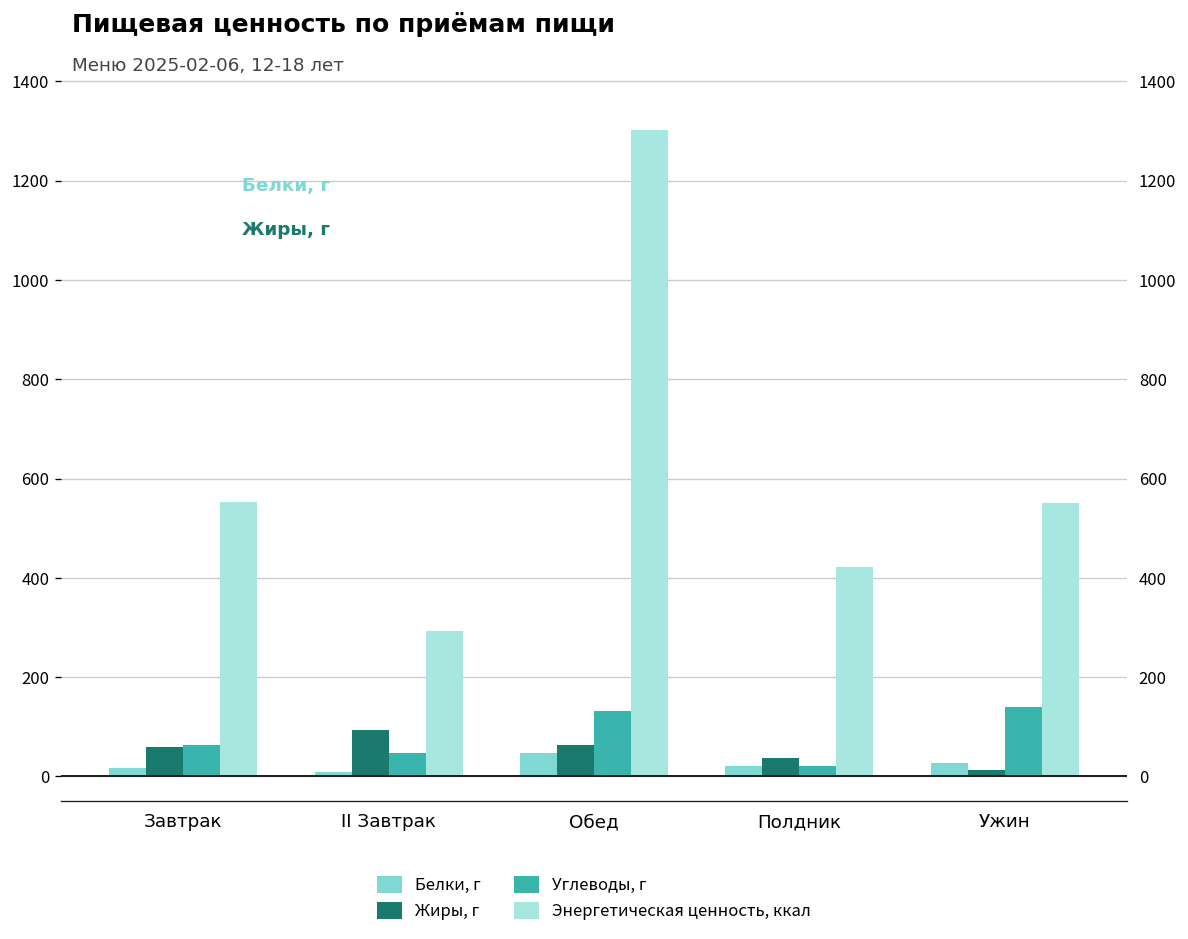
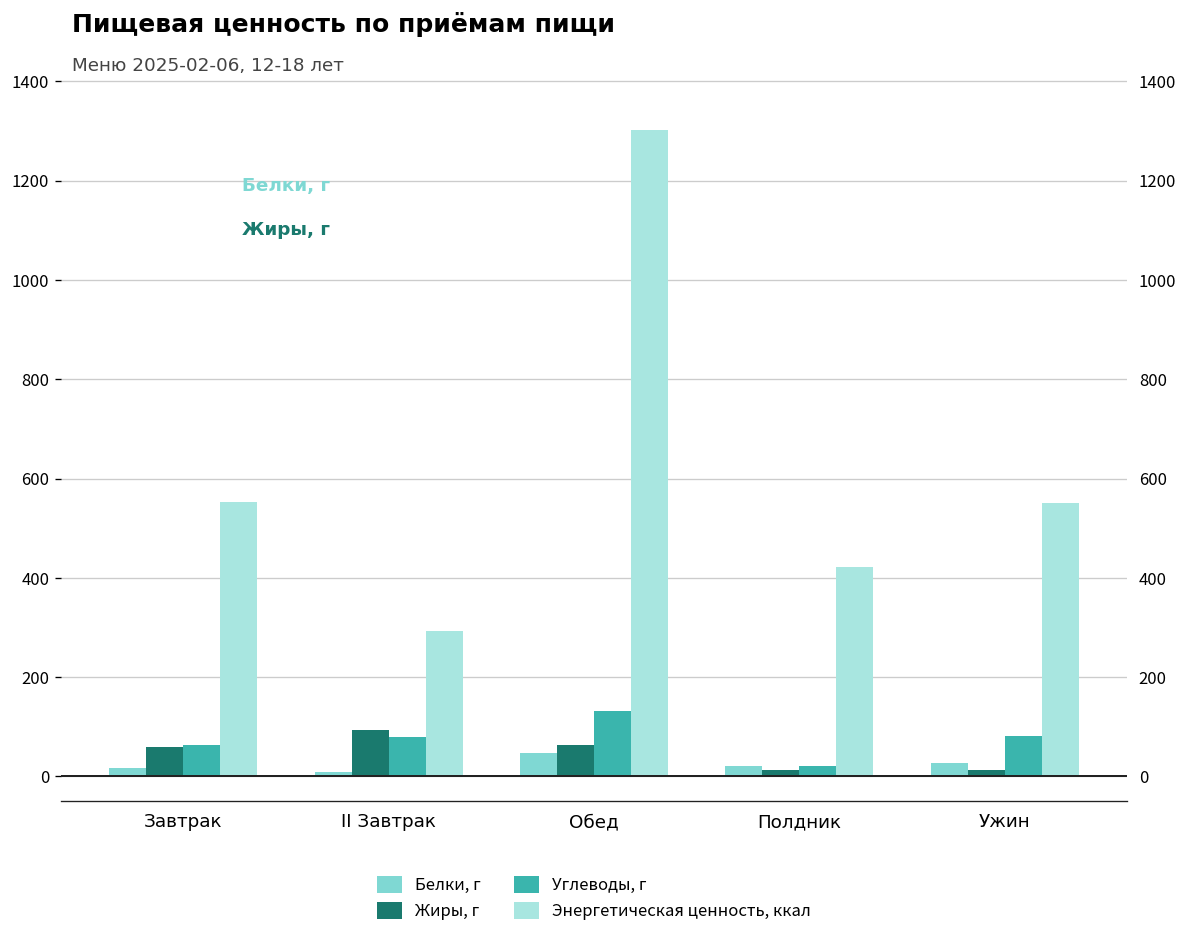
  {
    "Жиры, г": {
      "Завтрак": 60,
      "II Завтрак": 90,
      "Обед": 60,
-     "Полдник": 40,
+     "Полдник": 10,
      "Ужин": 10
    },
    "Углеводы, г": {
      "Завтрак": 60,
-     "II Завтрак": 50,
+     "II Завтрак": 80,
      "Обед": 130,
      "Полдник": 20,
-     "Ужин": 140
+     "Ужин": 80
    }
  }
